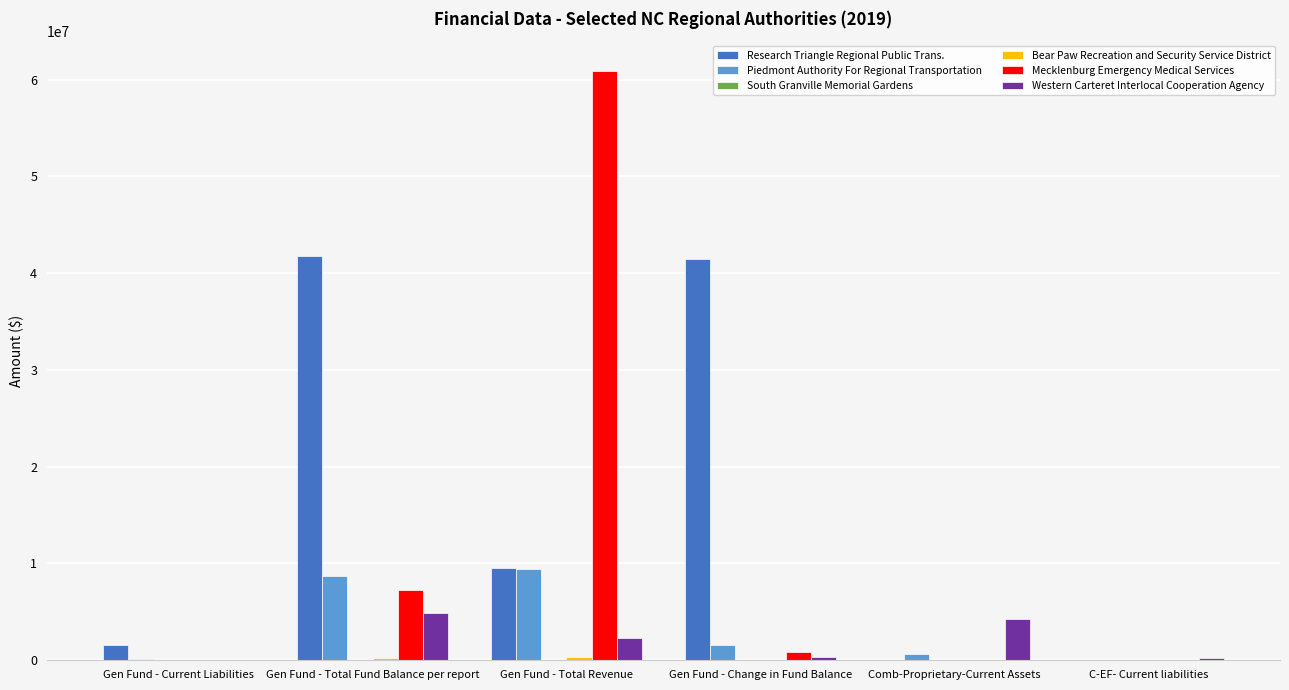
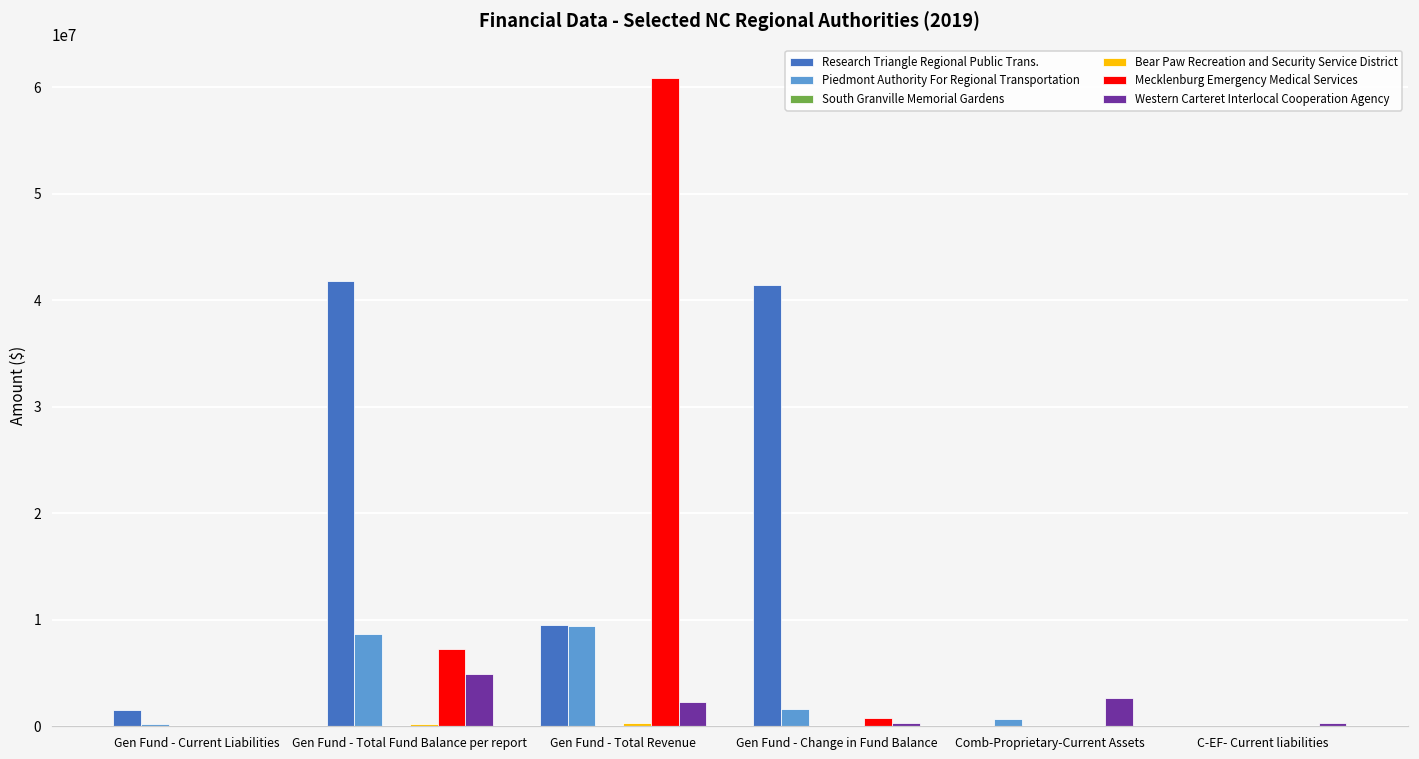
  {
    "South Granville Memorial Gardens": {
      "Comb-Proprietary-Current Assets": 0,
      "C-EF- Current liabilities": 0
    },
    "Bear Paw Recreation and Security Service District": {
      "Gen Fund - Total Revenue": 0,
      "Comb-Proprietary-Current Assets": 0,
      "C-EF- Current liabilities": 0
    },
    "Mecklenburg Emergency Medical Services": {
      "Gen Fund - Total Fund Balance per report": 7000000,
      "Gen Fund - Total Revenue": 61000000,
      "Gen Fund - Change in Fund Balance": 1000000,
      "Comb-Proprietary-Current Assets": 0,
      "C-EF- Current liabilities": 0
    },
    "Western Carteret Interlocal Cooperation Agency": {
      "Gen Fund - Total Fund Balance per report": 5000000,
      "Gen Fund - Total Revenue": 2000000,
      "Gen Fund - Change in Fund Balance": 0,
-     "Comb-Proprietary-Current Assets": 4000000,
+     "Comb-Proprietary-Current Assets": 3000000,
      "C-EF- Current liabilities": 0
    }
  }
